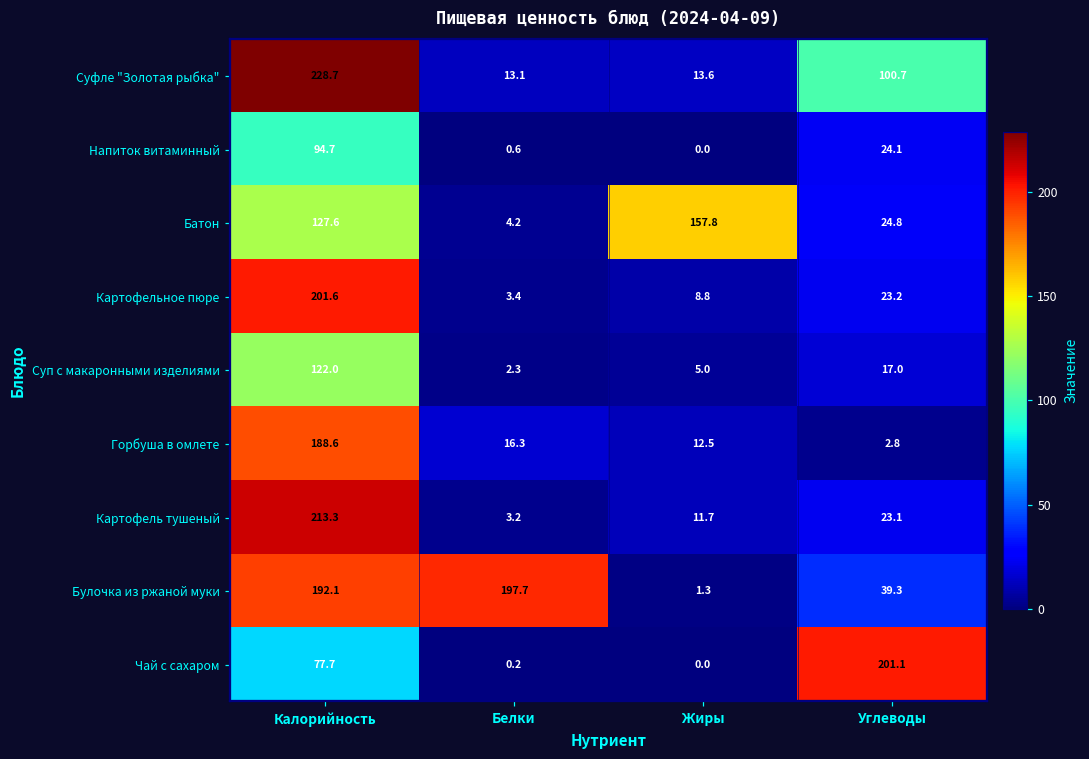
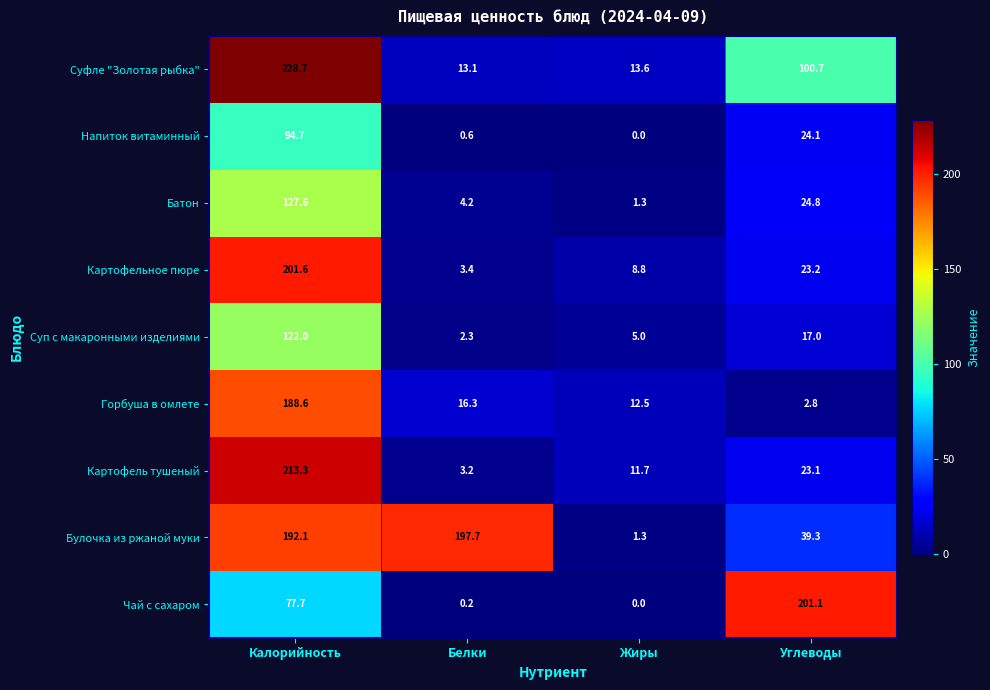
  {
    "Суфле \"Золотая рыбка\"": {
      "Калорийность": 228.7,
      "Белки": 13.1,
      "Жиры": 13.6,
      "Углеводы": 100.7
    },
    "Напиток витаминный": {
      "Калорийность": 94.7,
      "Белки": 0.6,
      "Жиры": 0.0,
      "Углеводы": 24.1
    },
    "Батон": {
      "Калорийность": 127.6,
      "Белки": 4.2,
-     "Жиры": 157.8,
+     "Жиры": 1.3,
      "Углеводы": 24.8
    },
    "Картофельное пюре": {
      "Калорийность": 201.6,
      "Белки": 3.4,
      "Жиры": 8.8,
      "Углеводы": 23.2
    },
    "Суп с макаронными изделиями": {
      "Калорийность": 122.0,
      "Белки": 2.3,
      "Жиры": 5.0,
      "Углеводы": 17.0
    },
    "Горбуша в омлете": {
      "Калорийность": 188.6,
      "Белки": 16.3,
      "Жиры": 12.5,
      "Углеводы": 2.8
    },
    "Картофель тушеный": {
      "Калорийность": 213.3,
      "Белки": 3.2,
      "Жиры": 11.7,
      "Углеводы": 23.1
    },
    "Булочка из ржаной муки": {
      "Калорийность": 192.1,
      "Белки": 197.7,
      "Жиры": 1.3,
      "Углеводы": 39.3
    },
    "Чай с сахаром": {
      "Калорийность": 77.7,
      "Белки": 0.2,
      "Жиры": 0.0,
      "Углеводы": 201.1
    }
  }
